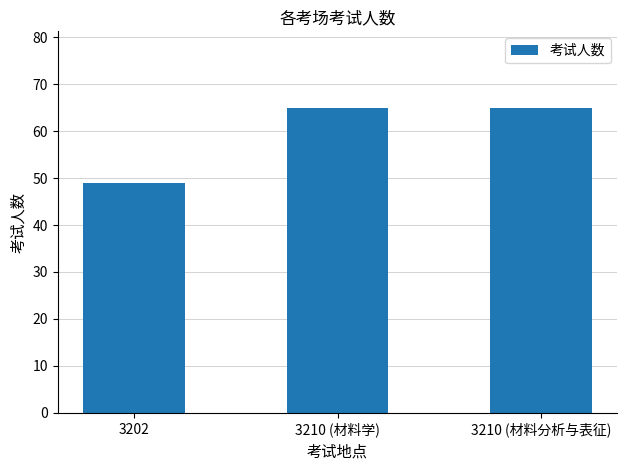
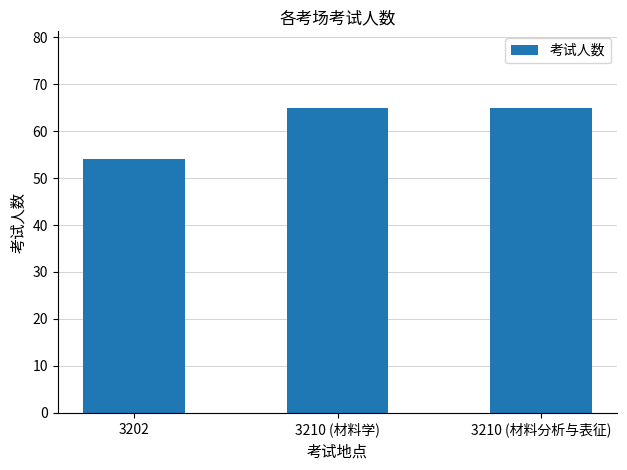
  {
-   "3202": 49,
+   "3202": 54,
    "3210 (材料学)": 65,
    "3210 (材料分析与表征)": 65
  }
